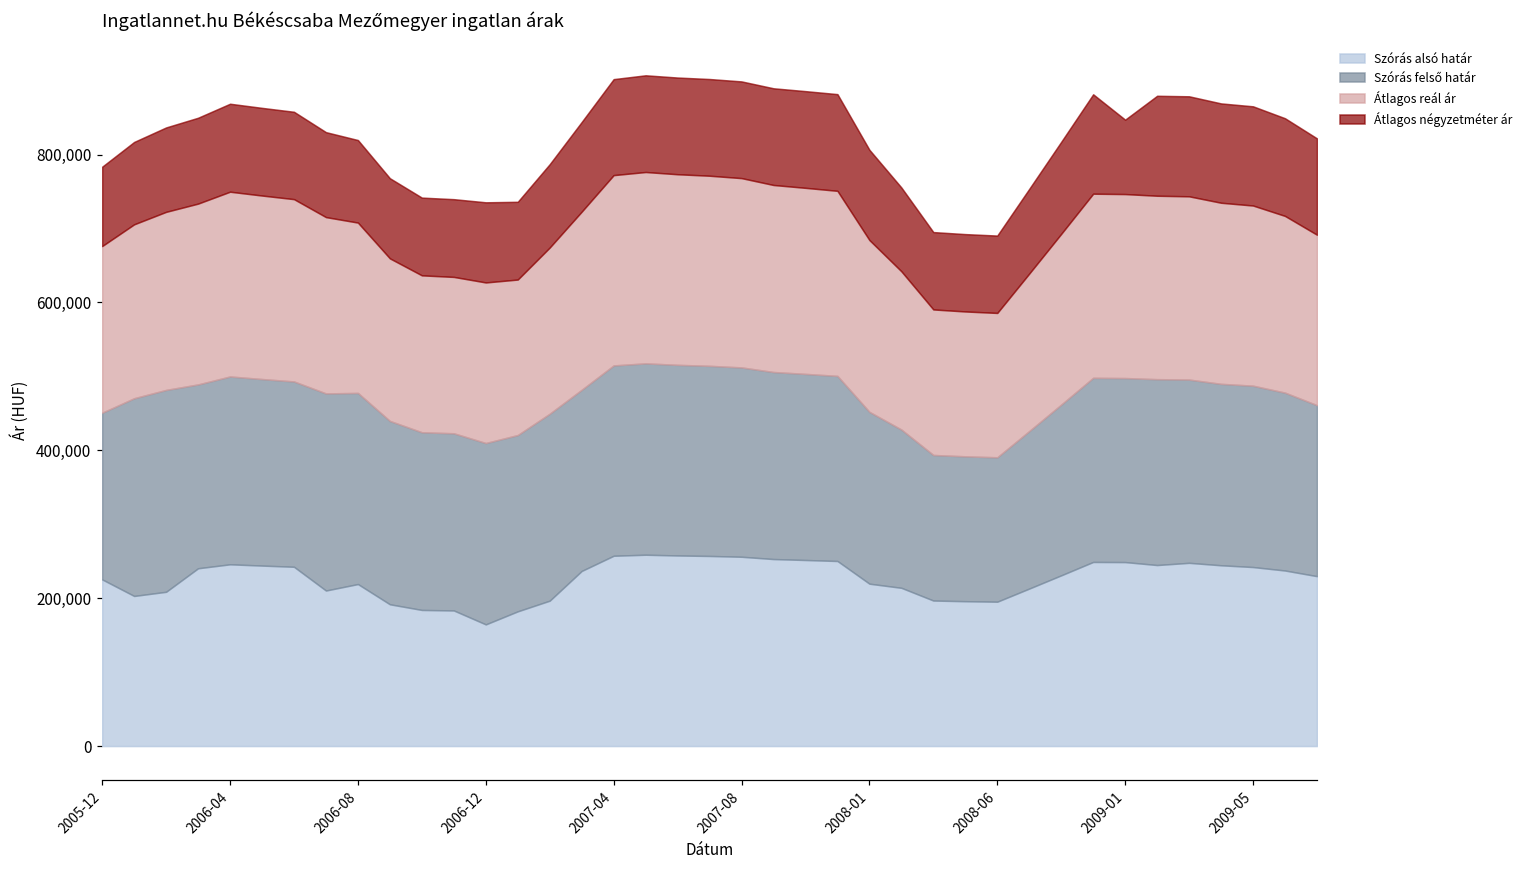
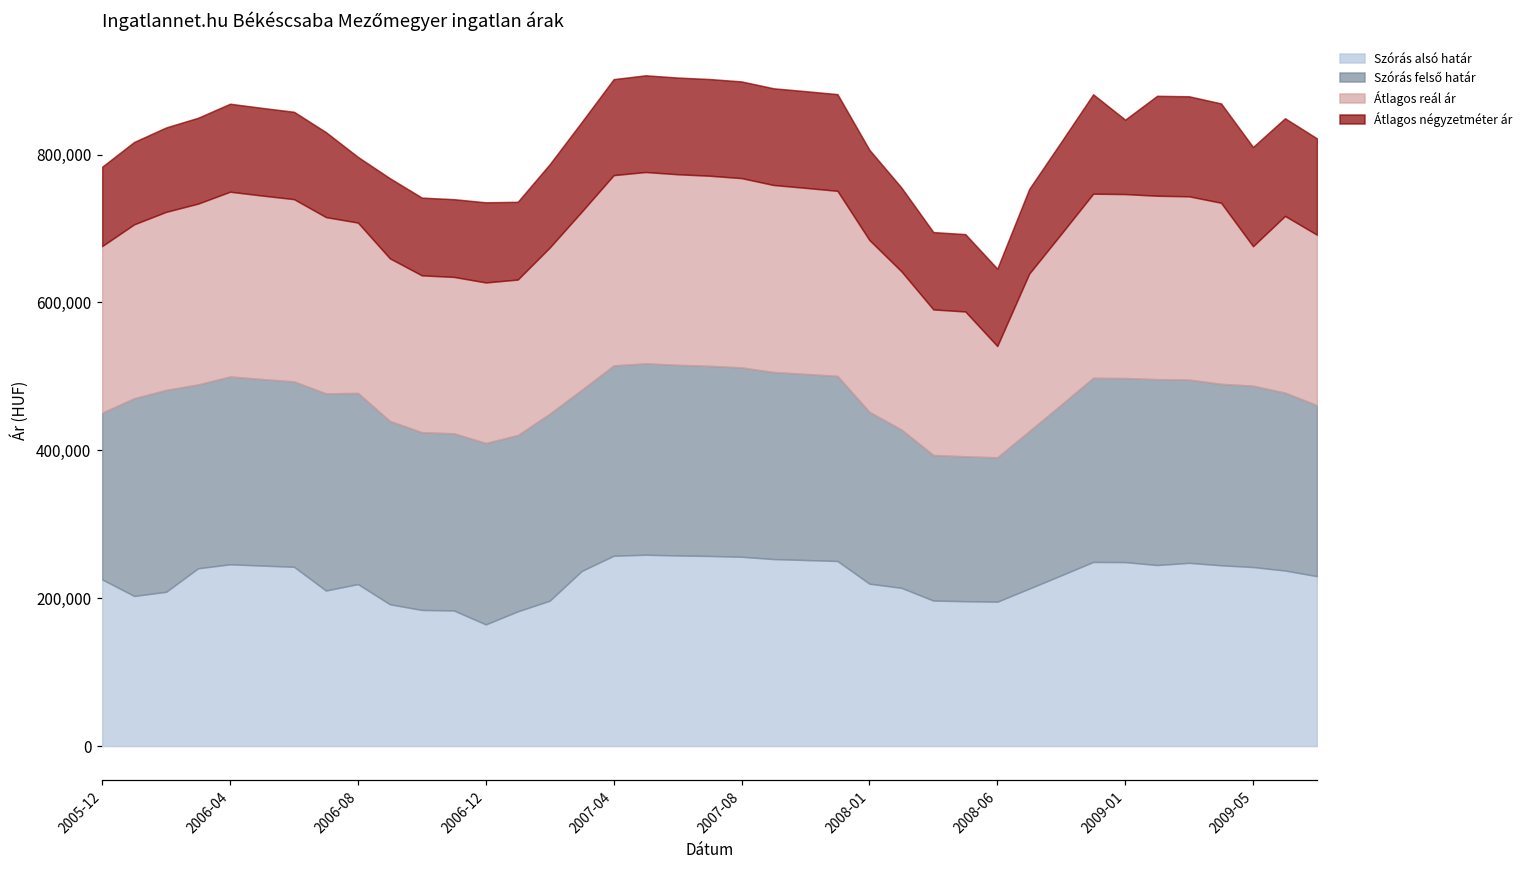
  {
    "Szórás alsó határ": {
      "2005-12": "230,000",
      "2006-04": "250,000",
      "2006-08": "220,000",
      "2006-12": "160,000",
      "2007-04": "260,000",
      "2007-08": "260,000",
      "2008-01": "220,000",
      "2008-06": "200,000",
      "2009-01": "250,000",
      "2009-05": "240,000"
    },
    "Szórás felső határ": {
      "2005-12": "230,000",
      "2006-04": "250,000",
      "2006-08": "260,000",
      "2006-12": "250,000",
      "2007-04": "260,000",
      "2007-08": "260,000",
      "2008-01": "230,000",
      "2008-06": "200,000",
      "2009-01": "250,000",
      "2009-05": "250,000"
    },
    "Átlagos reál ár": {
      "2005-12": "230,000",
      "2006-04": "250,000",
      "2006-08": "230,000",
      "2006-12": "220,000",
      "2007-04": "260,000",
      "2007-08": "260,000",
      "2008-01": "230,000",
-     "2008-06": "200,000",
+     "2008-06": "150,000",
      "2009-01": "250,000",
-     "2009-05": "240,000"
+     "2009-05": "190,000"
    },
    "Átlagos négyzetméter ár": {
      "2005-12": "110,000",
      "2006-04": "120,000",
-     "2006-08": "110,000",
+     "2006-08": "90,000",
      "2006-12": "110,000",
      "2007-04": "130,000",
      "2007-08": "130,000",
      "2008-01": "120,000",
      "2008-06": "100,000",
      "2009-01": "100,000",
      "2009-05": "130,000"
    }
  }
